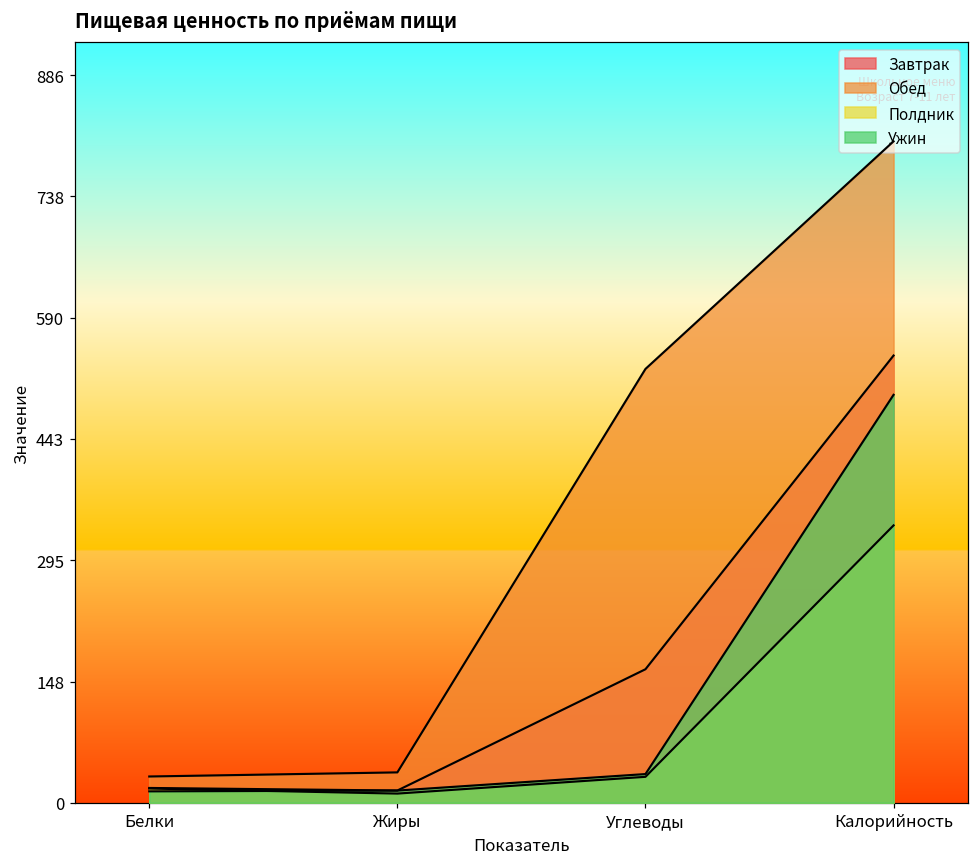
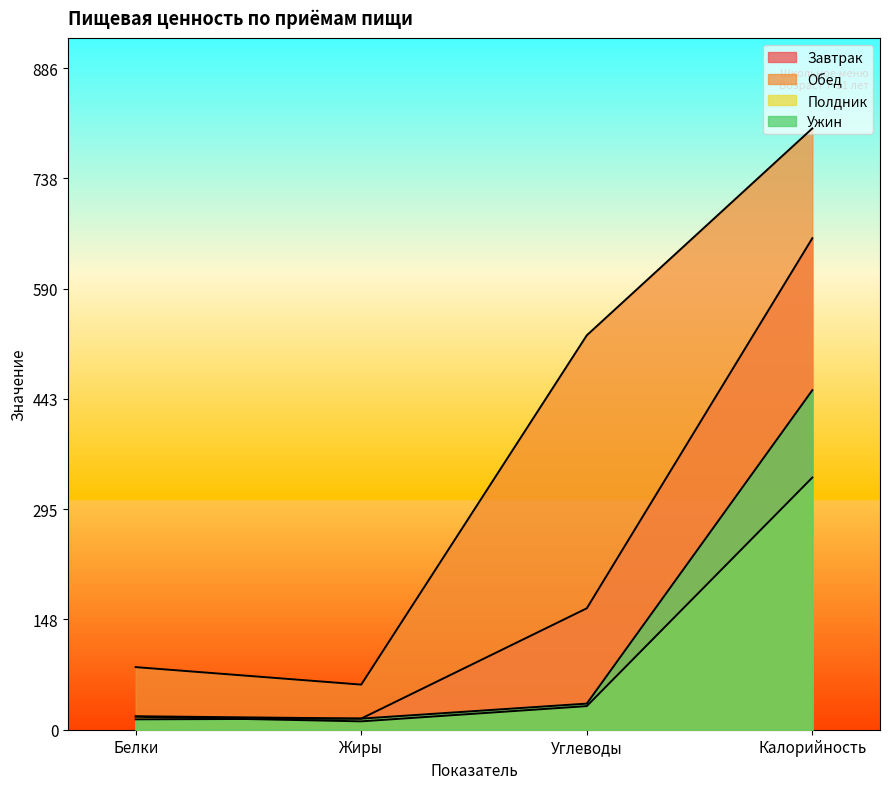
  {
    "Завтрак": {
      "Углеводы": 160,
-     "Калорийность": 540
+     "Калорийность": 660
    },
    "Обед": {
-     "Белки": 30,
-     "Жиры": 40,
+     "Белки": 80,
+     "Жиры": 60,
      "Углеводы": 530
    },
    "Полдник": {
      "Жиры": 10,
      "Калорийность": 340
    },
    "Ужин": {
-     "Калорийность": 500
+     "Калорийность": 450
    }
  }
